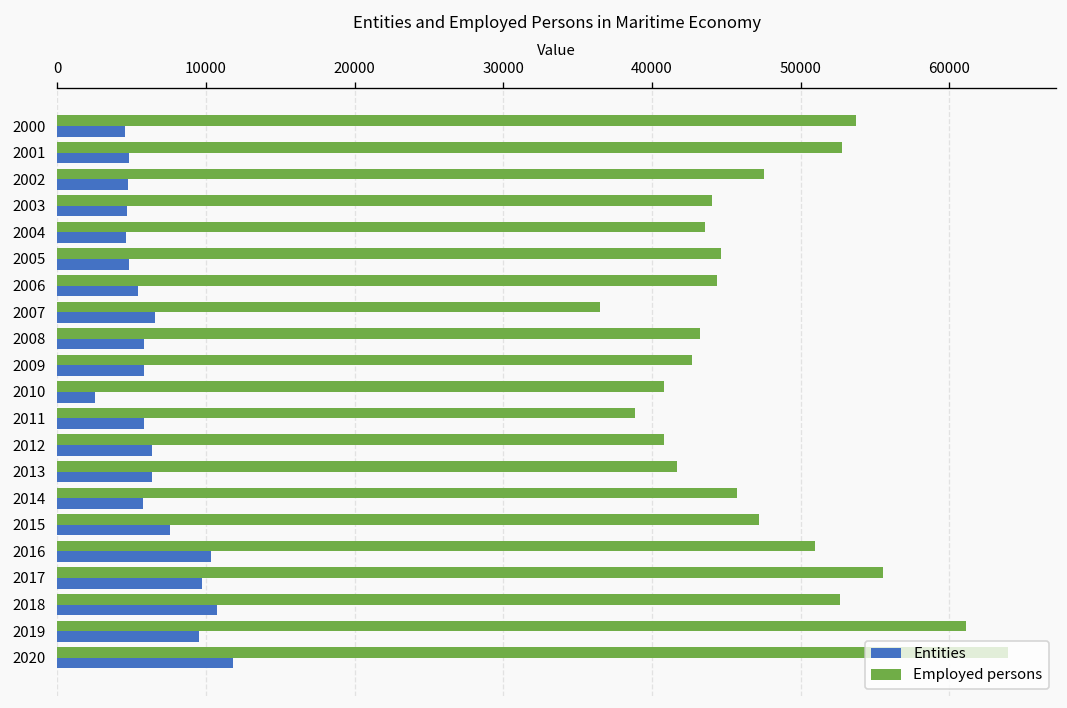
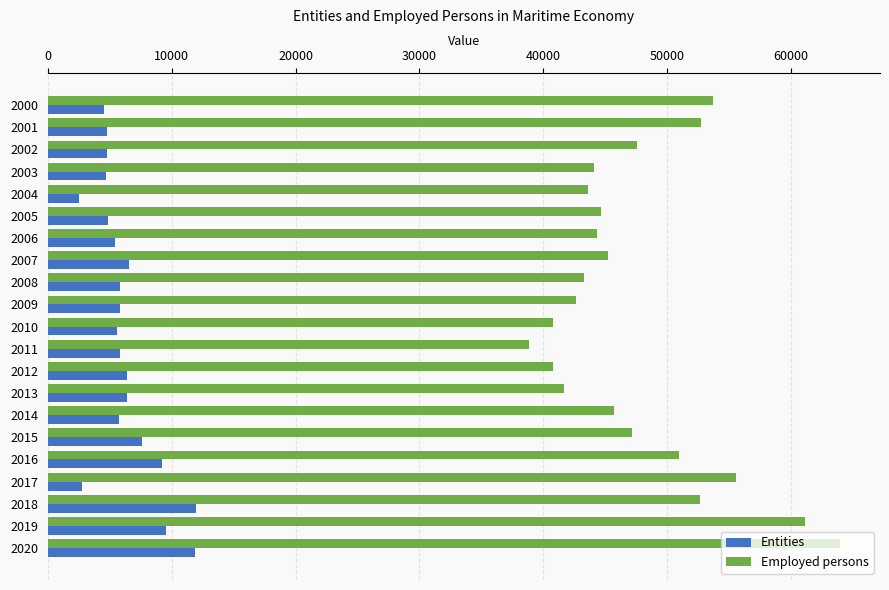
  {
    "Entities": {
      "2000": 4500,
      "2001": 4800,
      "2002": 4800,
      "2003": 4700,
-     "2004": 4600,
+     "2004": 2500,
      "2005": 4800,
      "2006": 5400,
      "2007": 6500,
      "2008": 5900,
      "2009": 5800,
-     "2010": 2500,
+     "2010": 5600,
      "2011": 5800,
      "2012": 6400,
      "2013": 6400,
      "2014": 5800,
      "2015": 7600,
-     "2016": 10400,
-     "2017": 9700,
-     "2018": 10800,
+     "2016": 9200,
+     "2017": 2800,
+     "2018": 12000,
      "2019": 9500,
      "2020": 11800
    },
    "Employed persons": {
      "2000": 53700,
      "2001": 52800,
      "2002": 47500,
      "2003": 44000,
      "2004": 43600,
      "2005": 44600,
      "2006": 44300,
-     "2007": 36500,
+     "2007": 45200,
      "2008": 43200,
      "2009": 42700,
      "2010": 40800,
      "2011": 38800,
      "2012": 40800,
      "2013": 41700,
      "2014": 45700,
      "2015": 47200,
      "2016": 51000,
      "2017": 55600,
      "2018": 52700,
      "2019": 61100
    }
  }
